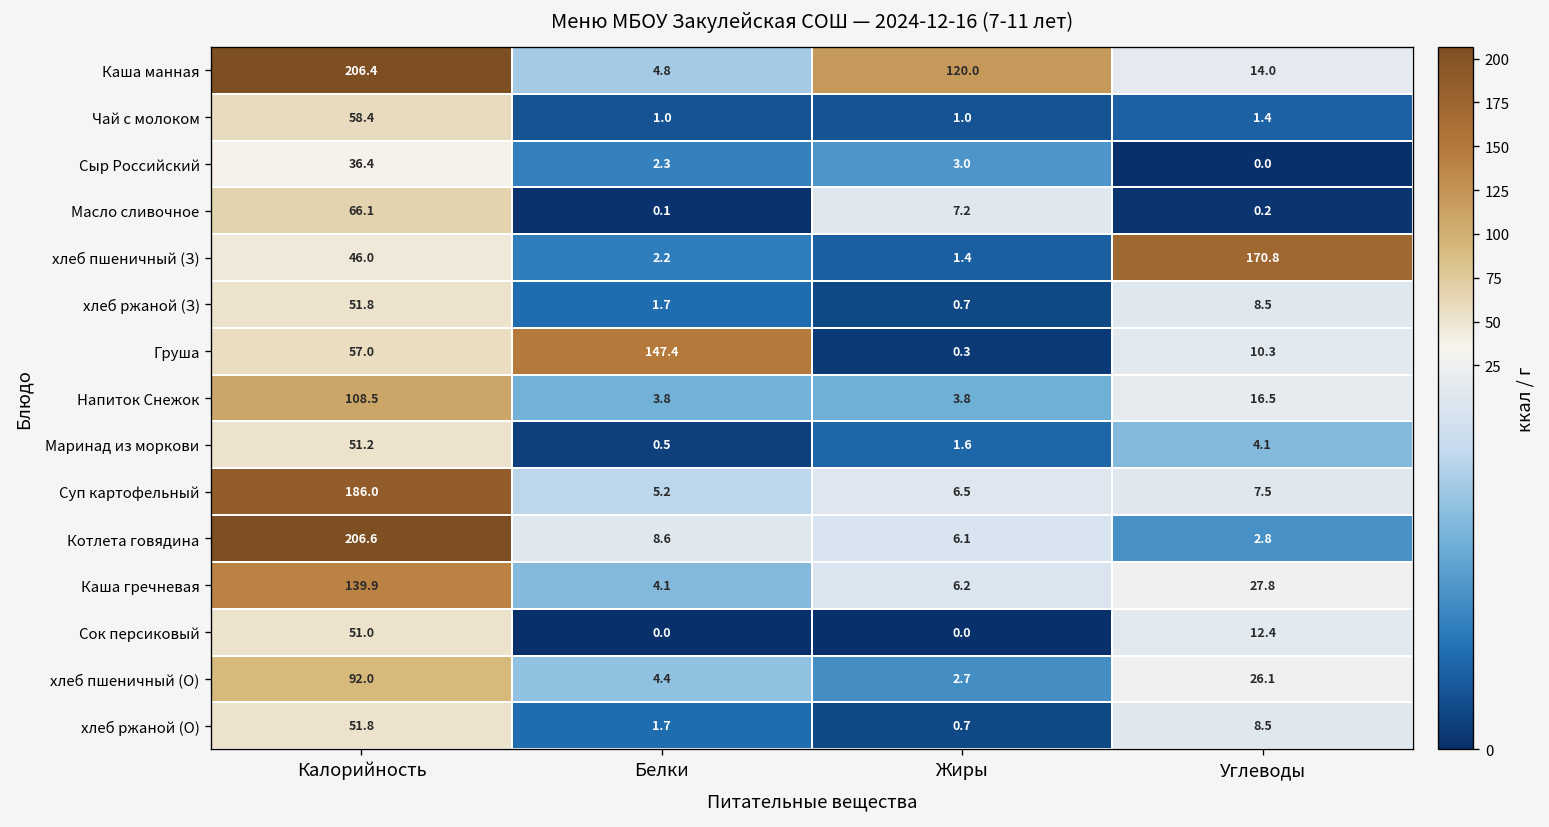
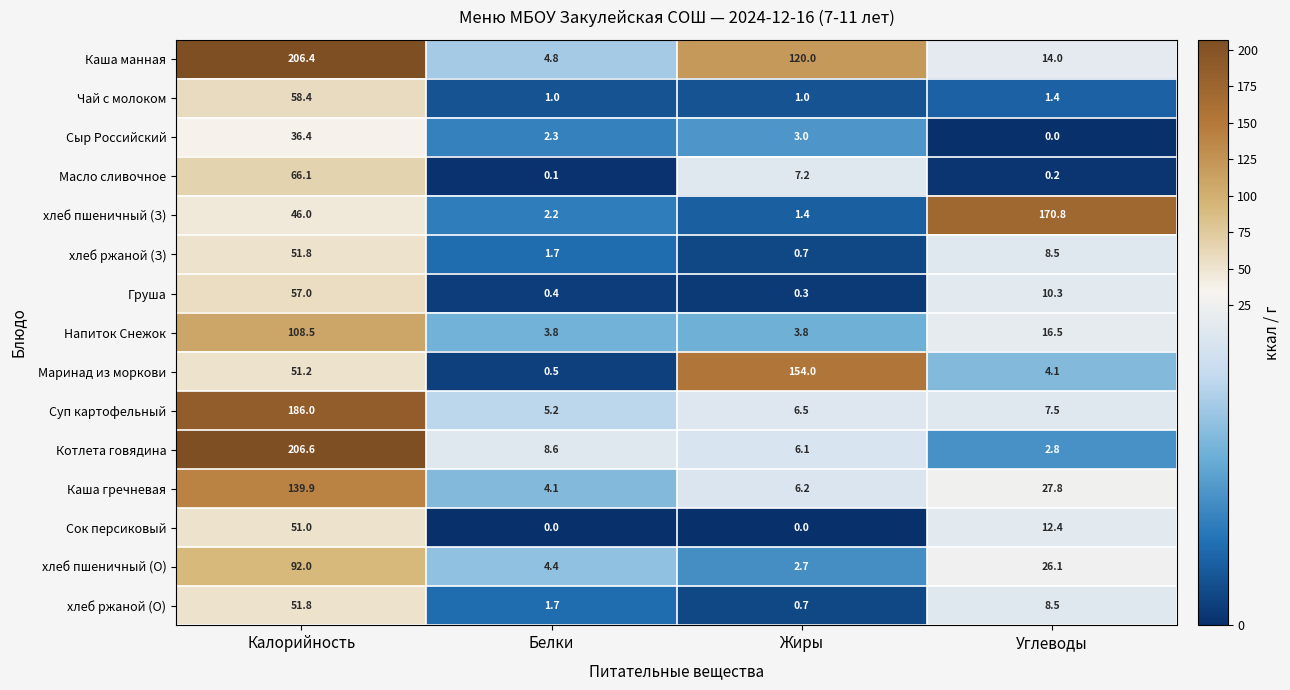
  {
    "Каша манная": {
      "Калорийность": 206.4,
      "Белки": 4.8,
      "Жиры": 120.0,
      "Углеводы": 14.0
    },
    "Чай с молоком": {
      "Калорийность": 58.4,
      "Белки": 1.0,
      "Жиры": 1.0,
      "Углеводы": 1.4
    },
    "Сыр Российский": {
      "Калорийность": 36.4,
      "Белки": 2.3,
      "Жиры": 3.0,
      "Углеводы": 0.0
    },
    "Масло сливочное": {
      "Калорийность": 66.1,
      "Белки": 0.1,
      "Жиры": 7.2,
      "Углеводы": 0.2
    },
    "хлеб пшеничный (З)": {
      "Калорийность": 46.0,
      "Белки": 2.2,
      "Жиры": 1.4,
      "Углеводы": 170.8
    },
    "хлеб ржаной (З)": {
      "Калорийность": 51.8,
      "Белки": 1.7,
      "Жиры": 0.7,
      "Углеводы": 8.5
    },
    "Груша": {
      "Калорийность": 57.0,
-     "Белки": 147.4,
+     "Белки": 0.4,
      "Жиры": 0.3,
      "Углеводы": 10.3
    },
    "Напиток Снежок": {
      "Калорийность": 108.5,
      "Белки": 3.8,
      "Жиры": 3.8,
      "Углеводы": 16.5
    },
    "Маринад из моркови": {
      "Калорийность": 51.2,
      "Белки": 0.5,
-     "Жиры": 1.6,
+     "Жиры": 154.0,
      "Углеводы": 4.1
    },
    "Суп картофельный": {
      "Калорийность": 186.0,
      "Белки": 5.2,
      "Жиры": 6.5,
      "Углеводы": 7.5
    },
    "Котлета говядина": {
      "Калорийность": 206.6,
      "Белки": 8.6,
      "Жиры": 6.1,
      "Углеводы": 2.8
    },
    "Каша гречневая": {
      "Калорийность": 139.9,
      "Белки": 4.1,
      "Жиры": 6.2,
      "Углеводы": 27.8
    },
    "Сок персиковый": {
      "Калорийность": 51.0,
      "Белки": 0.0,
      "Жиры": 0.0,
      "Углеводы": 12.4
    },
    "хлеб пшеничный (О)": {
      "Калорийность": 92.0,
      "Белки": 4.4,
      "Жиры": 2.7,
      "Углеводы": 26.1
    },
    "хлеб ржаной (О)": {
      "Калорийность": 51.8,
      "Белки": 1.7,
      "Жиры": 0.7,
      "Углеводы": 8.5
    }
  }
